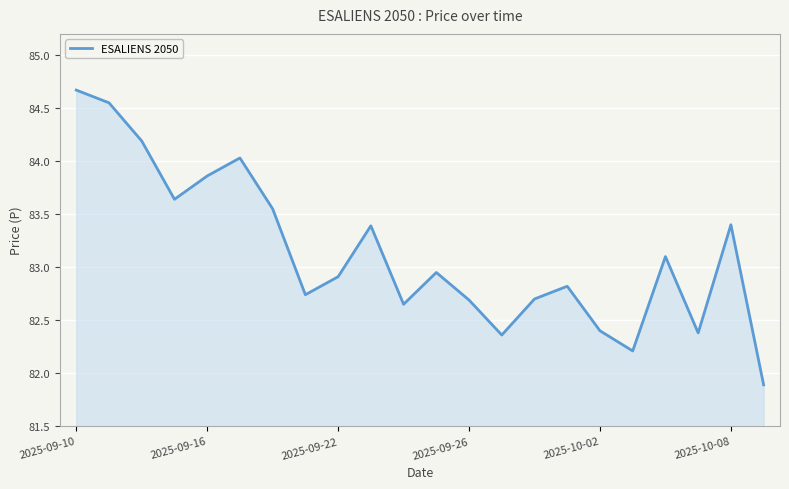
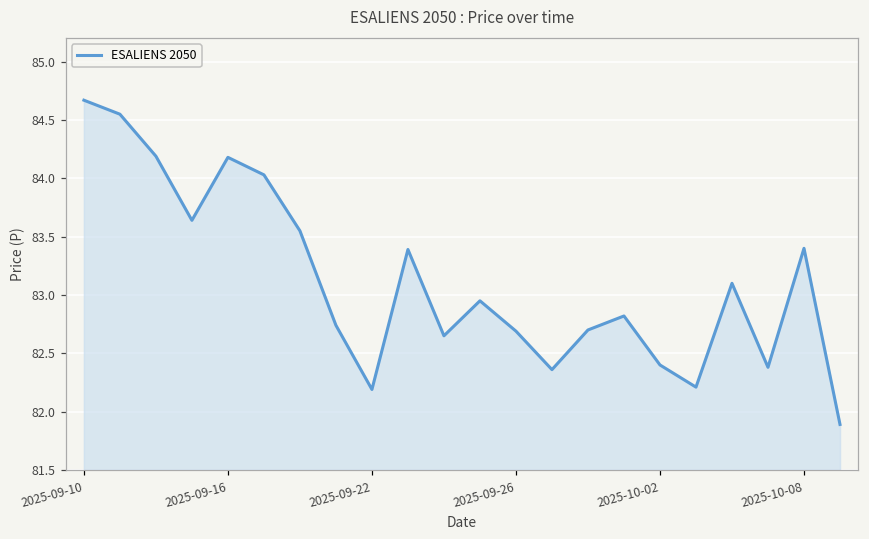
  {
    "2025-09-10": 84.67,
-   "2025-09-16": 83.86,
-   "2025-09-22": 82.91,
+   "2025-09-16": 84.18,
+   "2025-09-22": 82.19,
    "2025-09-26": 82.69,
    "2025-10-02": 82.40,
    "2025-10-08": 83.40
  }
